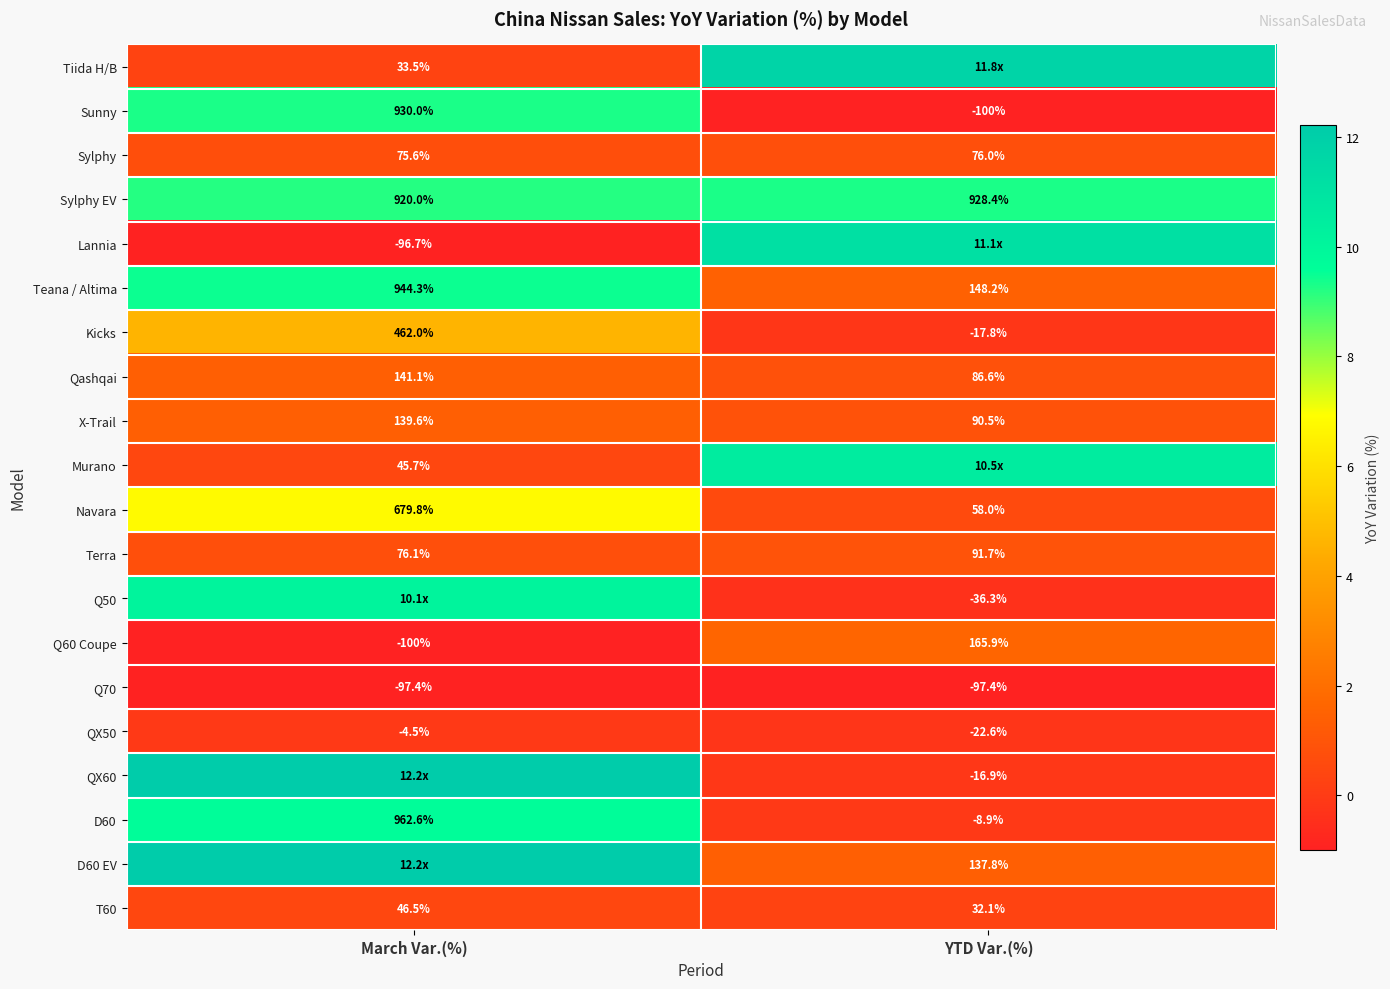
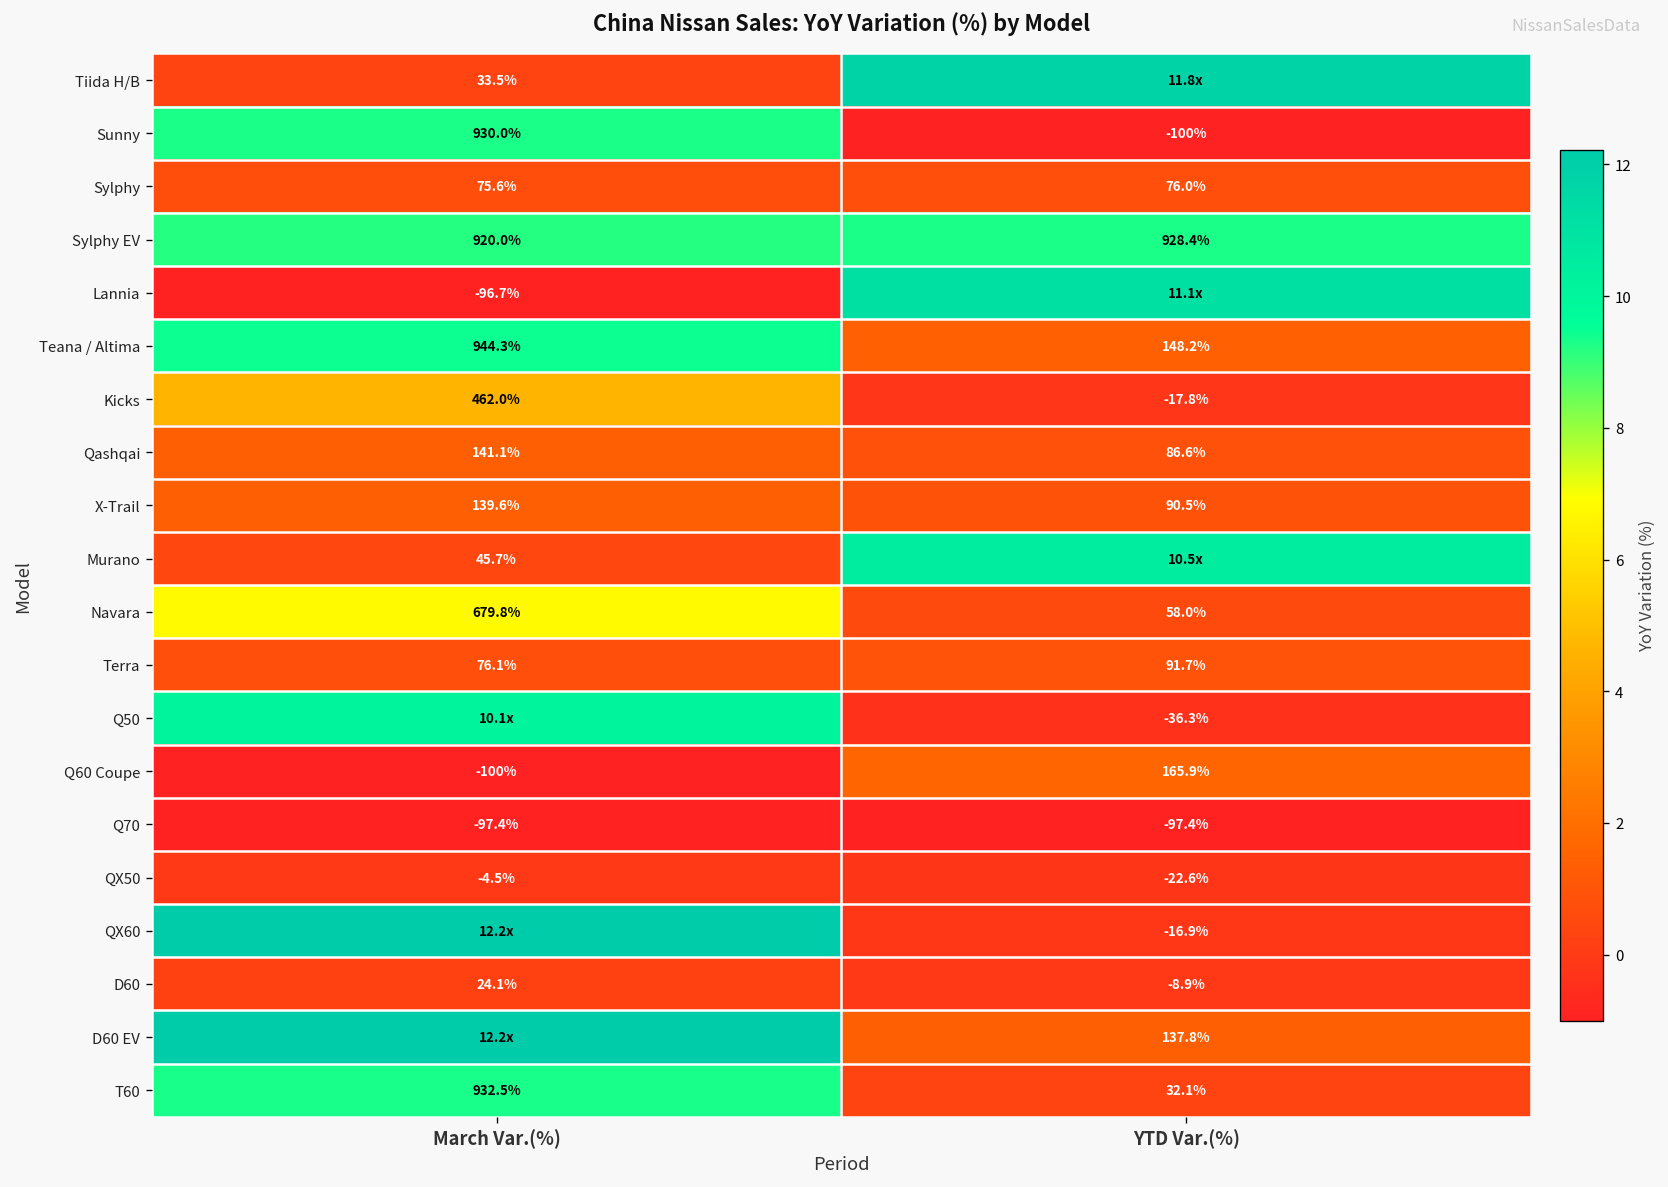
  {
    "Tiida H/B": {
      "March Var.(%)": "33.5%",
      "YTD Var.(%)": "11.8x"
    },
    "Sunny": {
      "March Var.(%)": "930.0%",
      "YTD Var.(%)": "-100%"
    },
    "Sylphy": {
      "March Var.(%)": "75.6%",
      "YTD Var.(%)": "76.0%"
    },
    "Sylphy EV": {
      "March Var.(%)": "920.0%",
      "YTD Var.(%)": "928.4%"
    },
    "Lannia": {
      "March Var.(%)": "-96.7%",
      "YTD Var.(%)": "11.1x"
    },
    "Teana / Altima": {
      "March Var.(%)": "944.3%",
      "YTD Var.(%)": "148.2%"
    },
    "Kicks": {
      "March Var.(%)": "462.0%",
      "YTD Var.(%)": "-17.8%"
    },
    "Qashqai": {
      "March Var.(%)": "141.1%",
      "YTD Var.(%)": "86.6%"
    },
    "X-Trail": {
      "March Var.(%)": "139.6%",
      "YTD Var.(%)": "90.5%"
    },
    "Murano": {
      "March Var.(%)": "45.7%",
      "YTD Var.(%)": "10.5x"
    },
    "Navara": {
      "March Var.(%)": "679.8%",
      "YTD Var.(%)": "58.0%"
    },
    "Terra": {
      "March Var.(%)": "76.1%",
      "YTD Var.(%)": "91.7%"
    },
    "Q50": {
      "March Var.(%)": "10.1x",
      "YTD Var.(%)": "-36.3%"
    },
    "Q60 Coupe": {
      "March Var.(%)": "-100%",
      "YTD Var.(%)": "165.9%"
    },
    "Q70": {
      "March Var.(%)": "-97.4%",
      "YTD Var.(%)": "-97.4%"
    },
    "QX50": {
      "March Var.(%)": "-4.5%",
      "YTD Var.(%)": "-22.6%"
    },
    "QX60": {
      "March Var.(%)": "12.2x",
      "YTD Var.(%)": "-16.9%"
    },
    "D60": {
-     "March Var.(%)": "962.6%",
+     "March Var.(%)": "24.1%",
      "YTD Var.(%)": "-8.9%"
    },
    "D60 EV": {
      "March Var.(%)": "12.2x",
      "YTD Var.(%)": "137.8%"
    },
    "T60": {
-     "March Var.(%)": "46.5%",
+     "March Var.(%)": "932.5%",
      "YTD Var.(%)": "32.1%"
    }
  }
